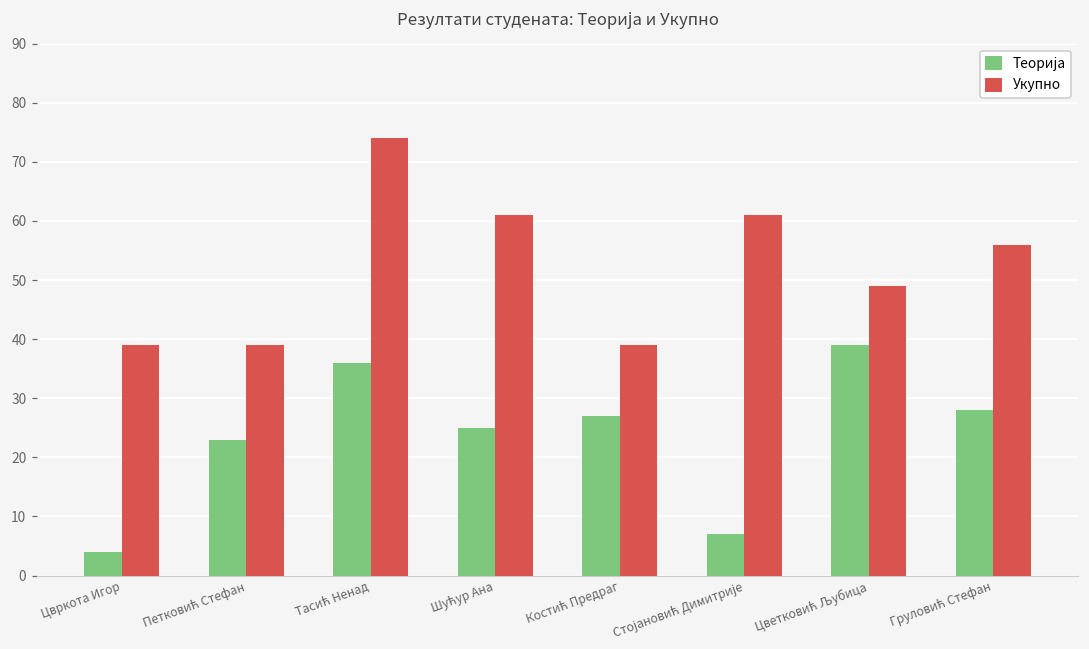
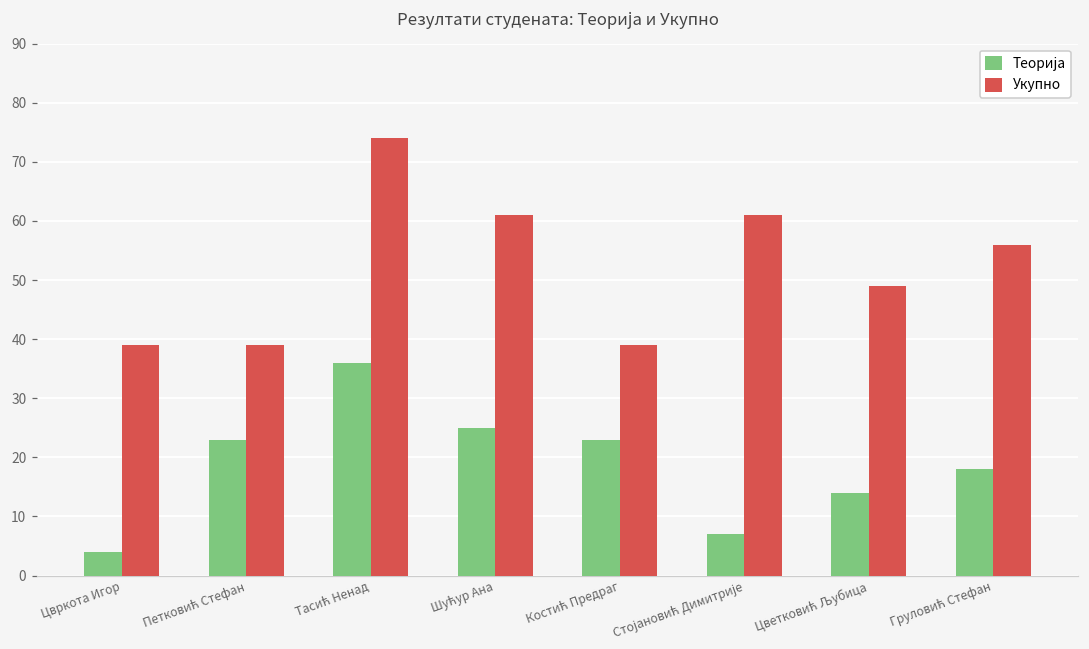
  {
    "Теорија": {
      "Цвркота Игор": 4,
      "Петковић Стефан": 23,
      "Тасић Ненад": 36,
      "Шућур Ана": 25,
-     "Костић Предраг": 27,
+     "Костић Предраг": 23,
      "Стојановић Димитрије": 7,
-     "Цветковић Љубица": 39,
-     "Груловић Стефан": 28
+     "Цветковић Љубица": 14,
+     "Груловић Стефан": 18
    },
    "Укупно": {
      "Цвркота Игор": 39,
      "Петковић Стефан": 39,
      "Тасић Ненад": 74,
      "Шућур Ана": 61,
      "Костић Предраг": 39,
      "Стојановић Димитрије": 61,
      "Цветковић Љубица": 49,
      "Груловић Стефан": 56
    }
  }
